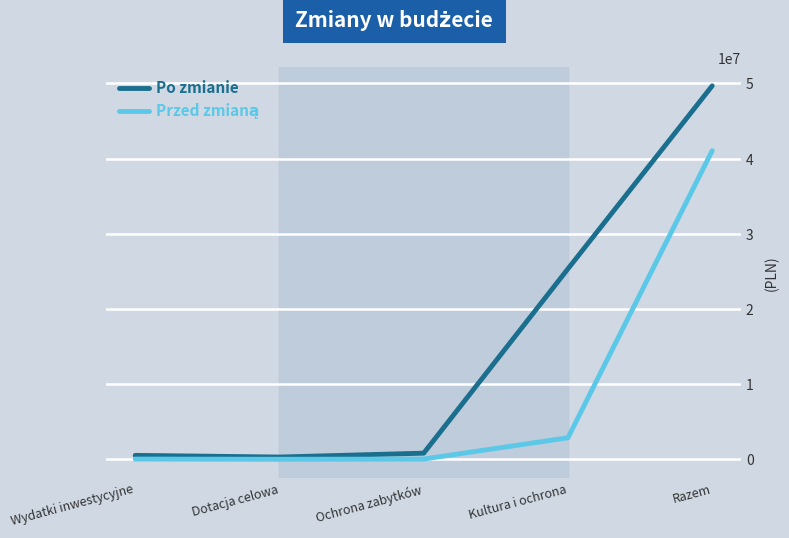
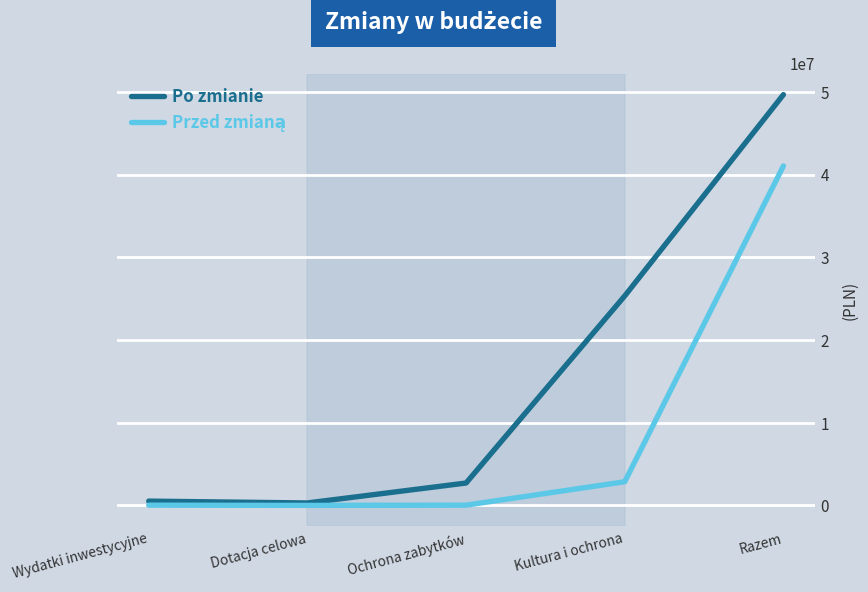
  {
    "Po zmianie": {
      "Wydatki inwestycyjne": 1000000,
-     "Ochrona zabytków": 1000000,
+     "Ochrona zabytków": 3000000,
      "Kultura i ochrona": 25000000,
      "Razem": 50000000
    },
    "Przed zmianą": {
      "Wydatki inwestycyjne": 0,
      "Ochrona zabytków": 0,
      "Kultura i ochrona": 3000000,
      "Razem": 41000000
    }
  }
